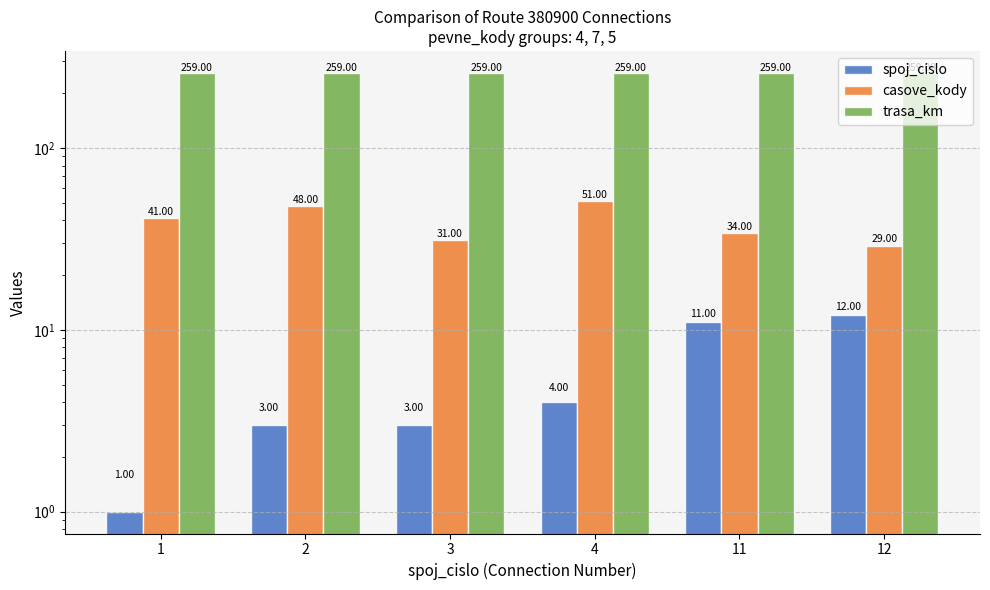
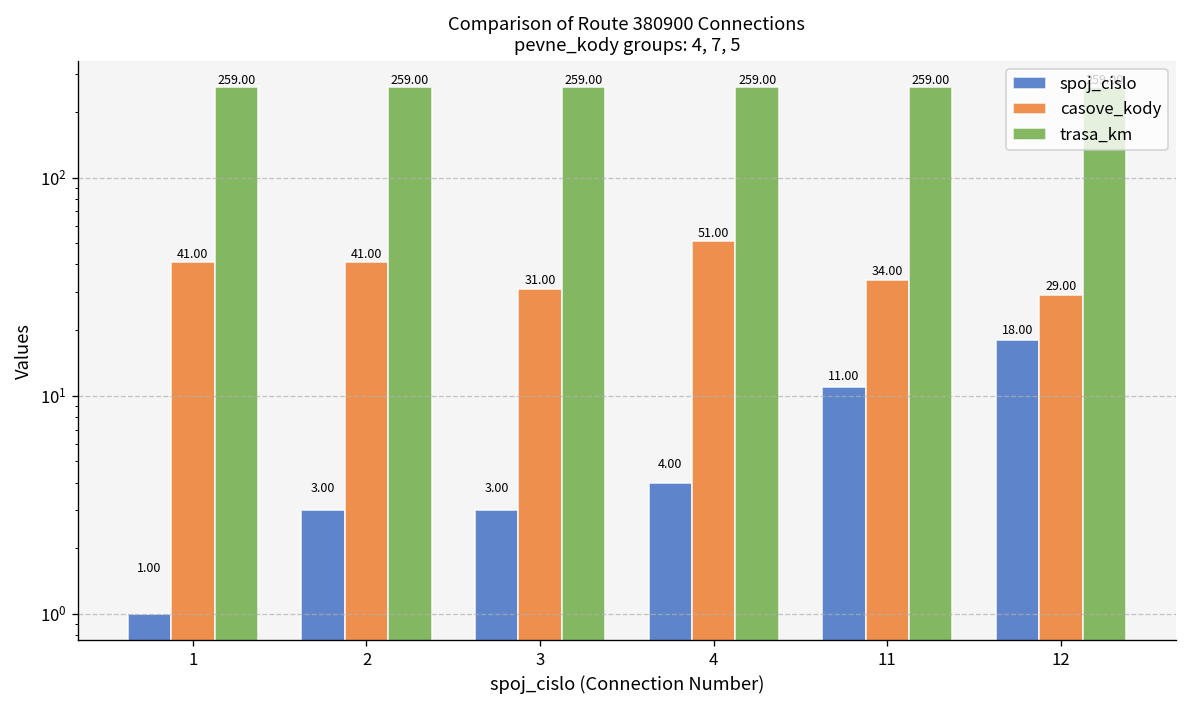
  {
    "spoj_cislo": {
      "2": 3.00,
      "3": 3.00,
      "4": 4.00,
      "11": 11.00,
-     "12": 12.00
+     "12": 18.00
    },
    "casove_kody": {
      "1": 41.00,
-     "2": 48.00,
+     "2": 41.00,
      "3": 31.00,
      "4": 51.00,
      "11": 34.00,
      "12": 29.00
    },
    "trasa_km": {
      "1": 259.00,
      "2": 259.00,
      "3": 259.00,
      "4": 259.00,
      "11": 259.00
    }
  }
